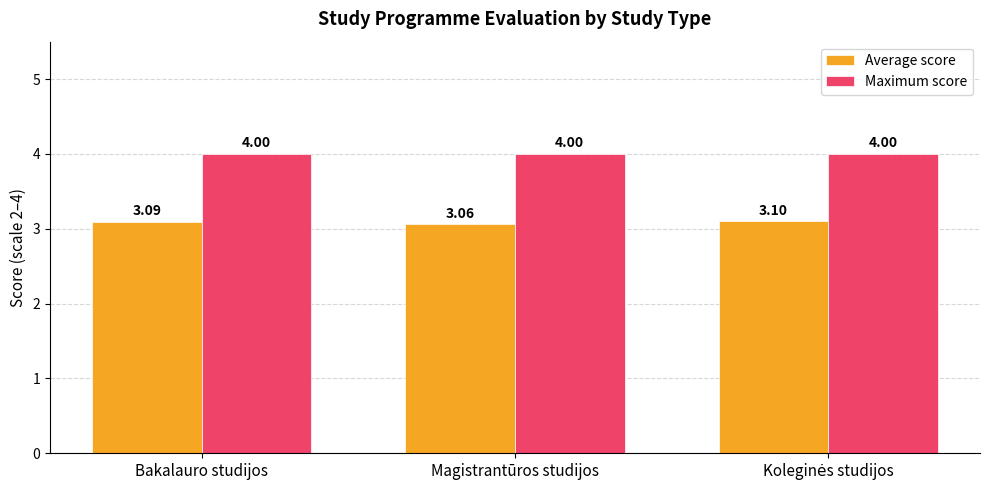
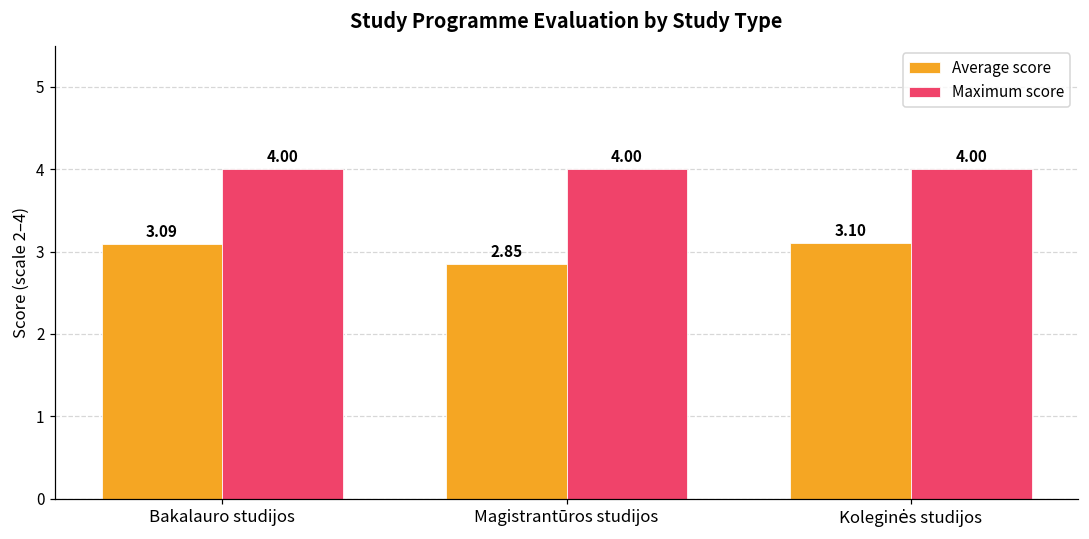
  {
    "Average score": {
      "Bakalauro studijos": 3.09,
-     "Magistrantūros studijos": 3.06,
+     "Magistrantūros studijos": 2.85,
      "Koleginės studijos": 3.10
    },
    "Maximum score": {
      "Bakalauro studijos": 4.00,
      "Magistrantūros studijos": 4.00,
      "Koleginės studijos": 4.00
    }
  }
